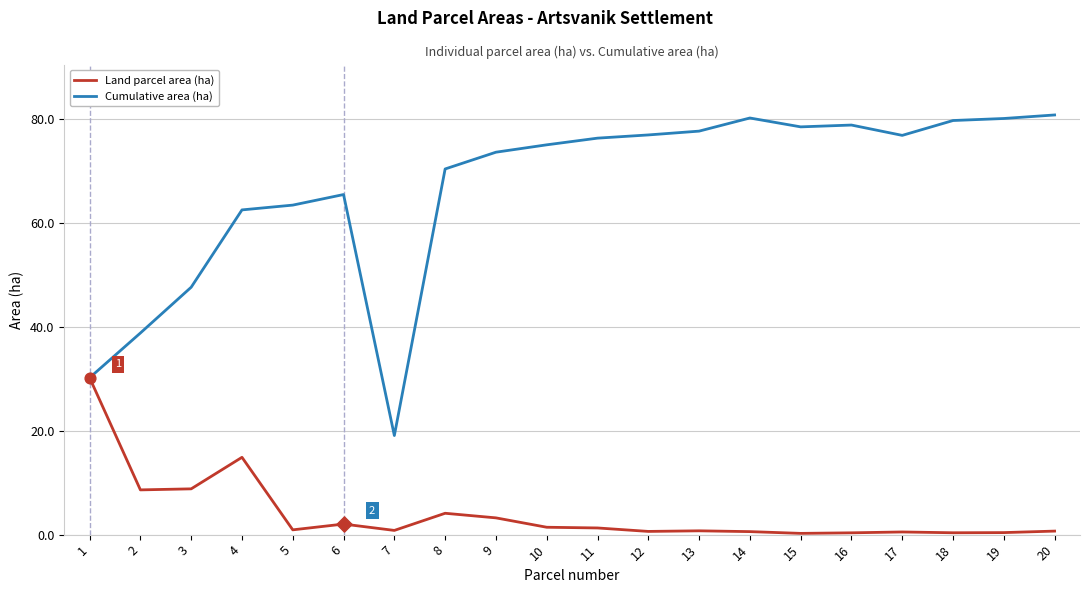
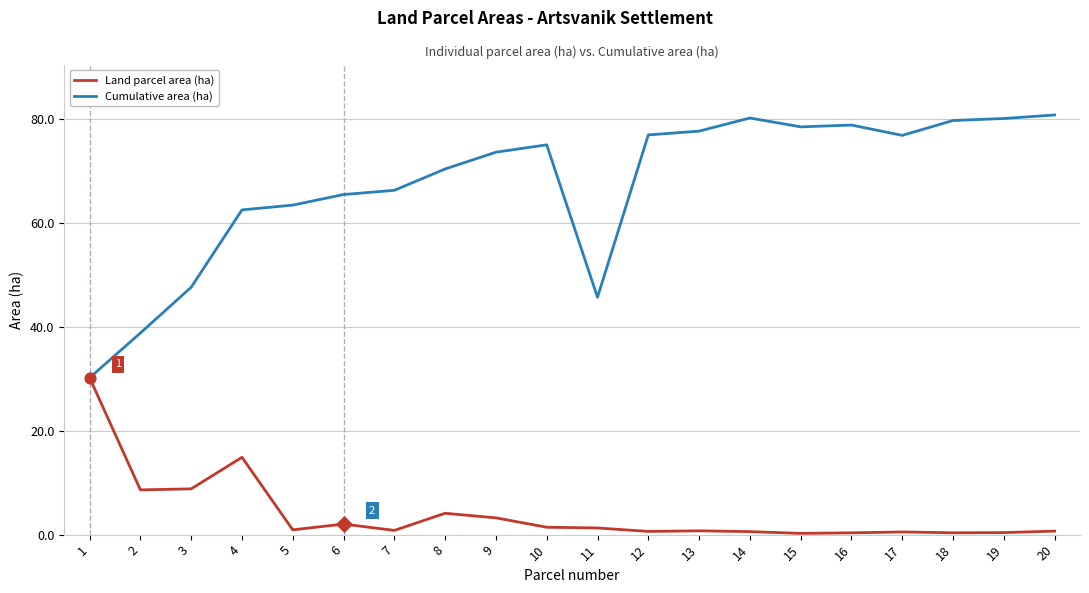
  {
    "Cumulative area (ha)": {
      "2": 39,
      "3": 48,
      "4": 63,
      "5": 63,
      "6": 65,
-     "7": 19,
+     "7": 66,
      "8": 70,
      "9": 74,
      "10": 75,
-     "11": 76,
+     "11": 46,
      "12": 77,
      "13": 78,
      "14": 80,
      "15": 78,
      "16": 79,
      "17": 77,
      "18": 80,
      "19": 80,
      "20": 81
    }
  }
